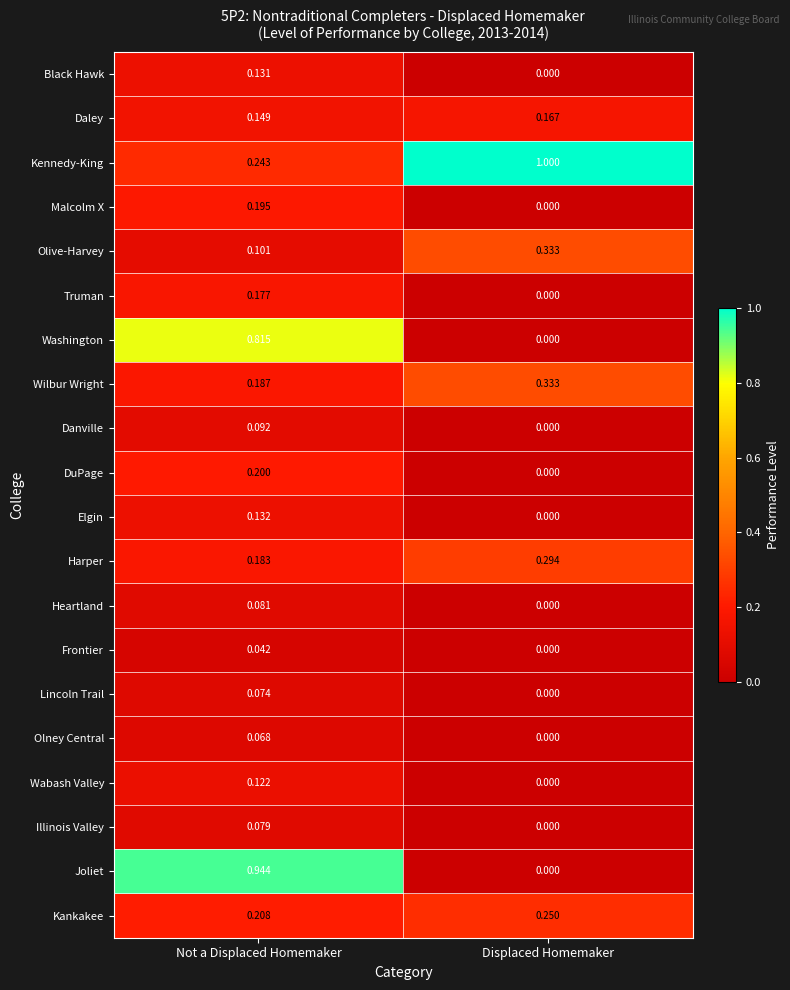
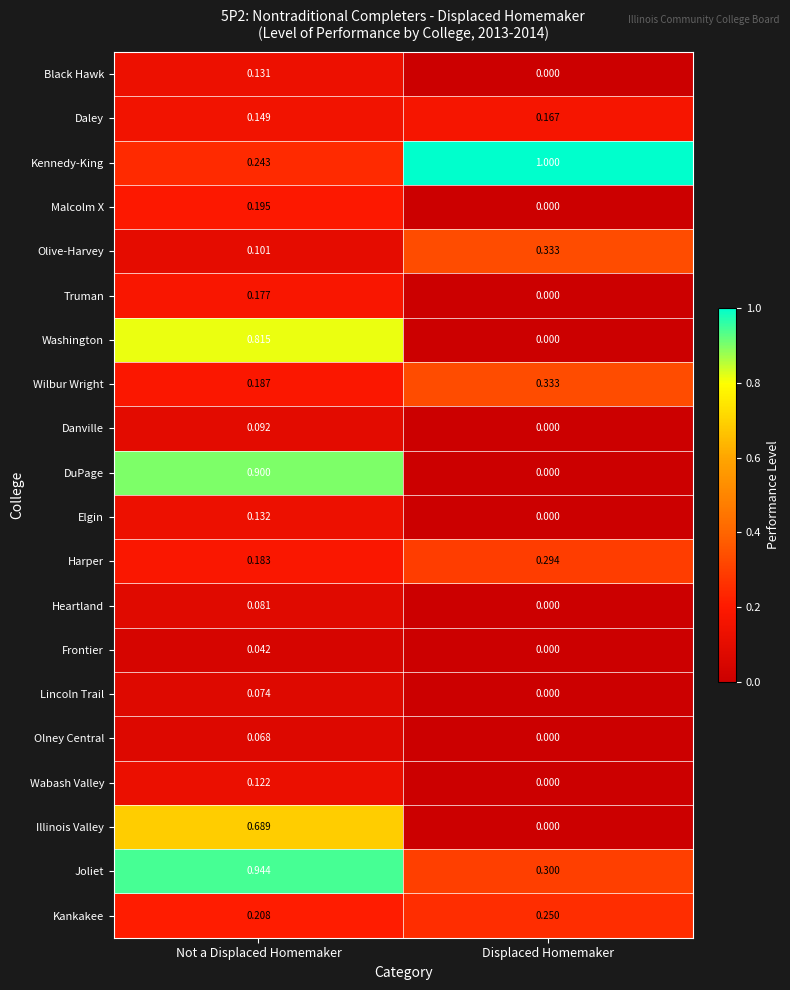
  {
    "Black Hawk": {
      "Not a Displaced Homemaker": 0.131,
      "Displaced Homemaker": 0.000
    },
    "Daley": {
      "Not a Displaced Homemaker": 0.149,
      "Displaced Homemaker": 0.167
    },
    "Kennedy-King": {
      "Not a Displaced Homemaker": 0.243,
      "Displaced Homemaker": 1.000
    },
    "Malcolm X": {
      "Not a Displaced Homemaker": 0.195,
      "Displaced Homemaker": 0.000
    },
    "Olive-Harvey": {
      "Not a Displaced Homemaker": 0.101,
      "Displaced Homemaker": 0.333
    },
    "Truman": {
      "Not a Displaced Homemaker": 0.177,
      "Displaced Homemaker": 0.000
    },
    "Washington": {
      "Not a Displaced Homemaker": 0.815,
      "Displaced Homemaker": 0.000
    },
    "Wilbur Wright": {
      "Not a Displaced Homemaker": 0.187,
      "Displaced Homemaker": 0.333
    },
    "Danville": {
      "Not a Displaced Homemaker": 0.092,
      "Displaced Homemaker": 0.000
    },
    "DuPage": {
-     "Not a Displaced Homemaker": 0.200,
+     "Not a Displaced Homemaker": 0.900,
      "Displaced Homemaker": 0.000
    },
    "Elgin": {
      "Not a Displaced Homemaker": 0.132,
      "Displaced Homemaker": 0.000
    },
    "Harper": {
      "Not a Displaced Homemaker": 0.183,
      "Displaced Homemaker": 0.294
    },
    "Heartland": {
      "Not a Displaced Homemaker": 0.081,
      "Displaced Homemaker": 0.000
    },
    "Frontier": {
      "Not a Displaced Homemaker": 0.042,
      "Displaced Homemaker": 0.000
    },
    "Lincoln Trail": {
      "Not a Displaced Homemaker": 0.074,
      "Displaced Homemaker": 0.000
    },
    "Olney Central": {
      "Not a Displaced Homemaker": 0.068,
      "Displaced Homemaker": 0.000
    },
    "Wabash Valley": {
      "Not a Displaced Homemaker": 0.122,
      "Displaced Homemaker": 0.000
    },
    "Illinois Valley": {
-     "Not a Displaced Homemaker": 0.079,
+     "Not a Displaced Homemaker": 0.689,
      "Displaced Homemaker": 0.000
    },
    "Joliet": {
      "Not a Displaced Homemaker": 0.944,
-     "Displaced Homemaker": 0.000
+     "Displaced Homemaker": 0.300
    },
    "Kankakee": {
      "Not a Displaced Homemaker": 0.208,
      "Displaced Homemaker": 0.250
    }
  }
